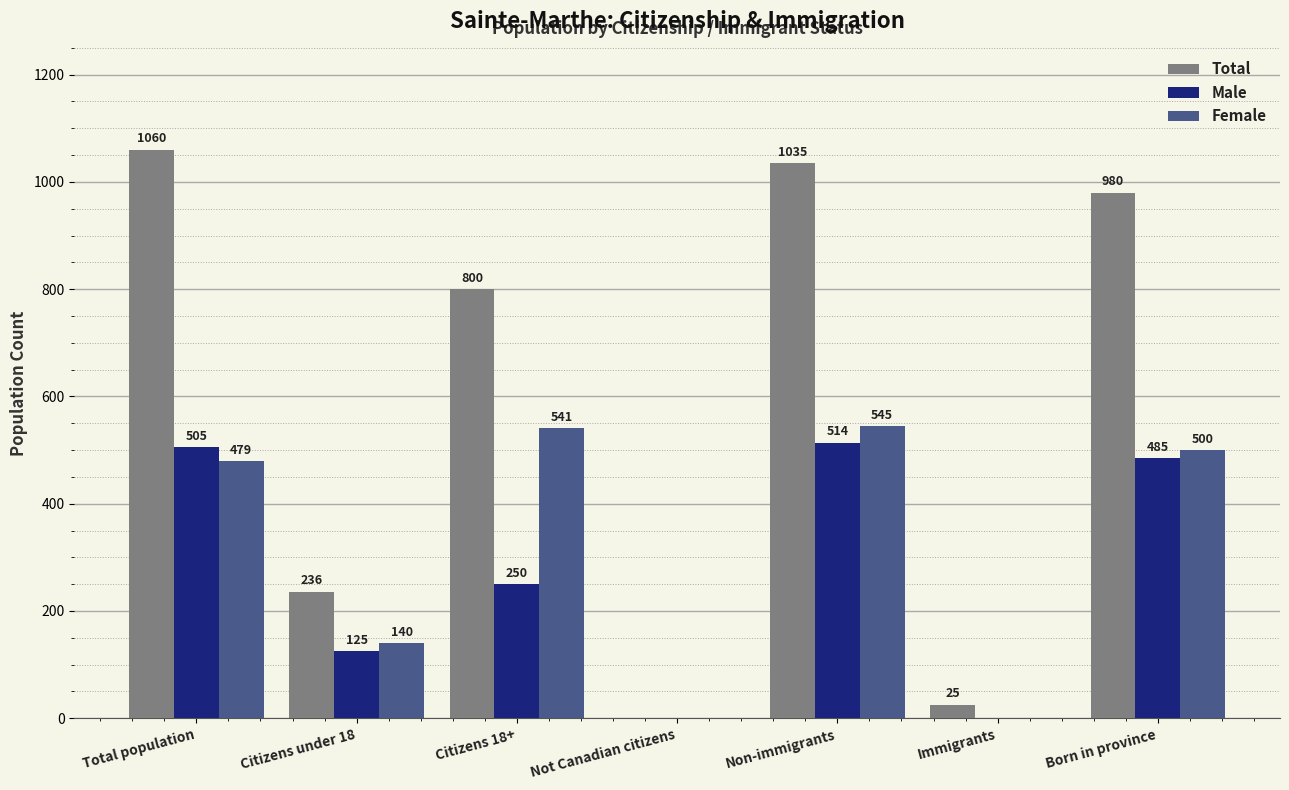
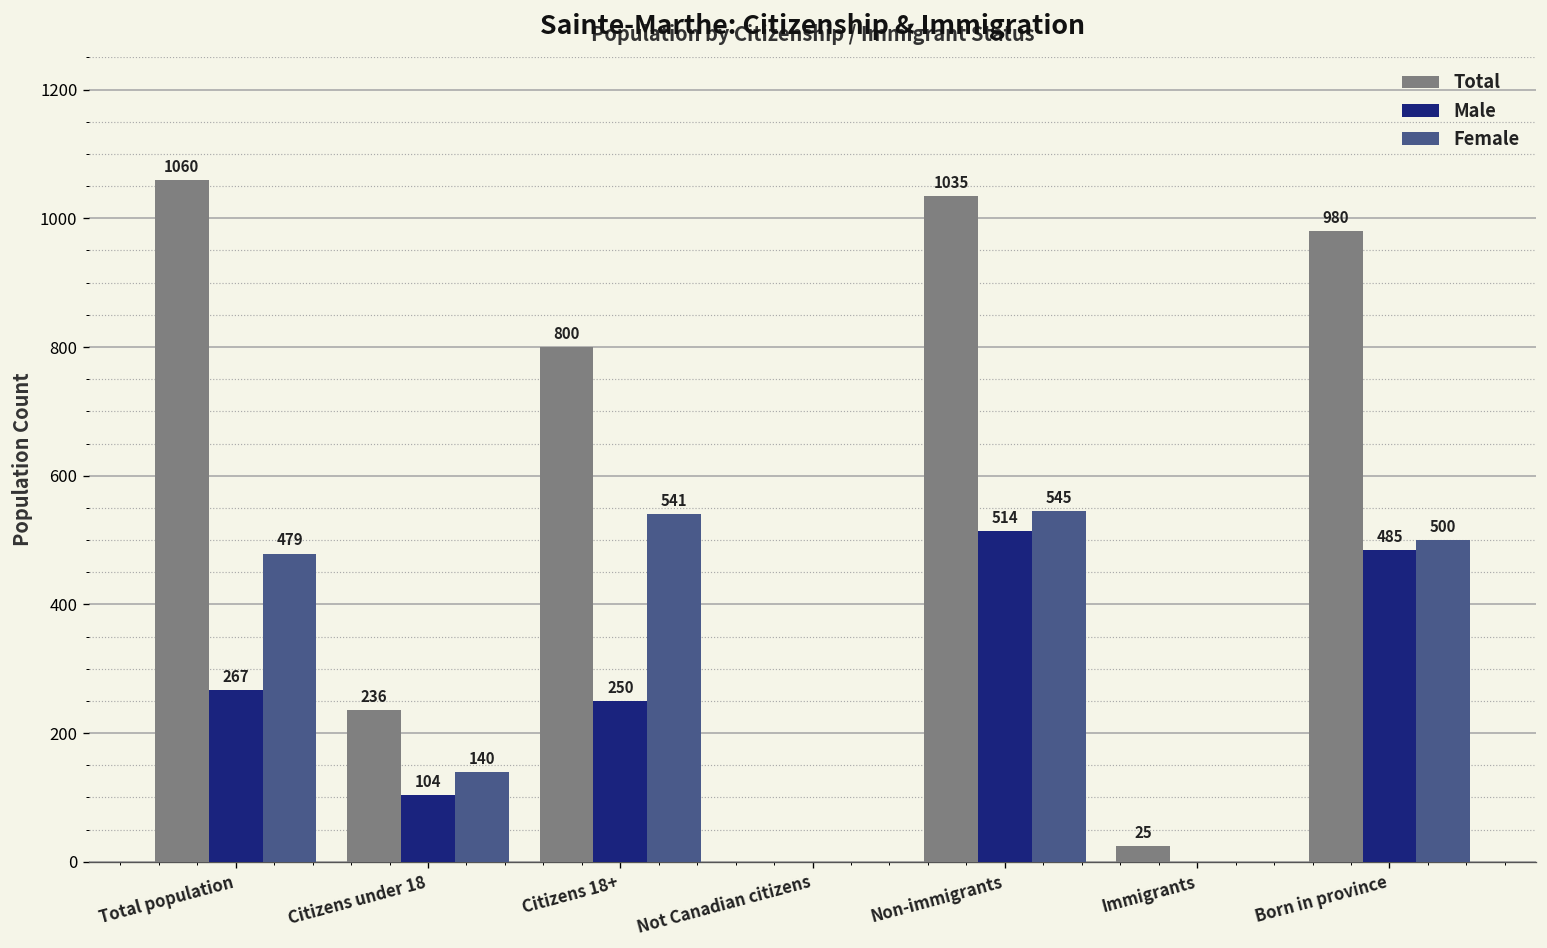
  {
    "Total": {
      "Total population": 1060,
      "Citizens under 18": 236,
      "Citizens 18+": 800,
      "Non-immigrants": 1035,
      "Immigrants": 25,
      "Born in province": 980
    },
    "Male": {
-     "Total population": 505,
-     "Citizens under 18": 125,
+     "Total population": 267,
+     "Citizens under 18": 104,
      "Citizens 18+": 250,
      "Non-immigrants": 514,
      "Born in province": 485
    },
    "Female": {
      "Total population": 479,
      "Citizens under 18": 140,
      "Citizens 18+": 541,
      "Non-immigrants": 545,
      "Born in province": 500
    }
  }
